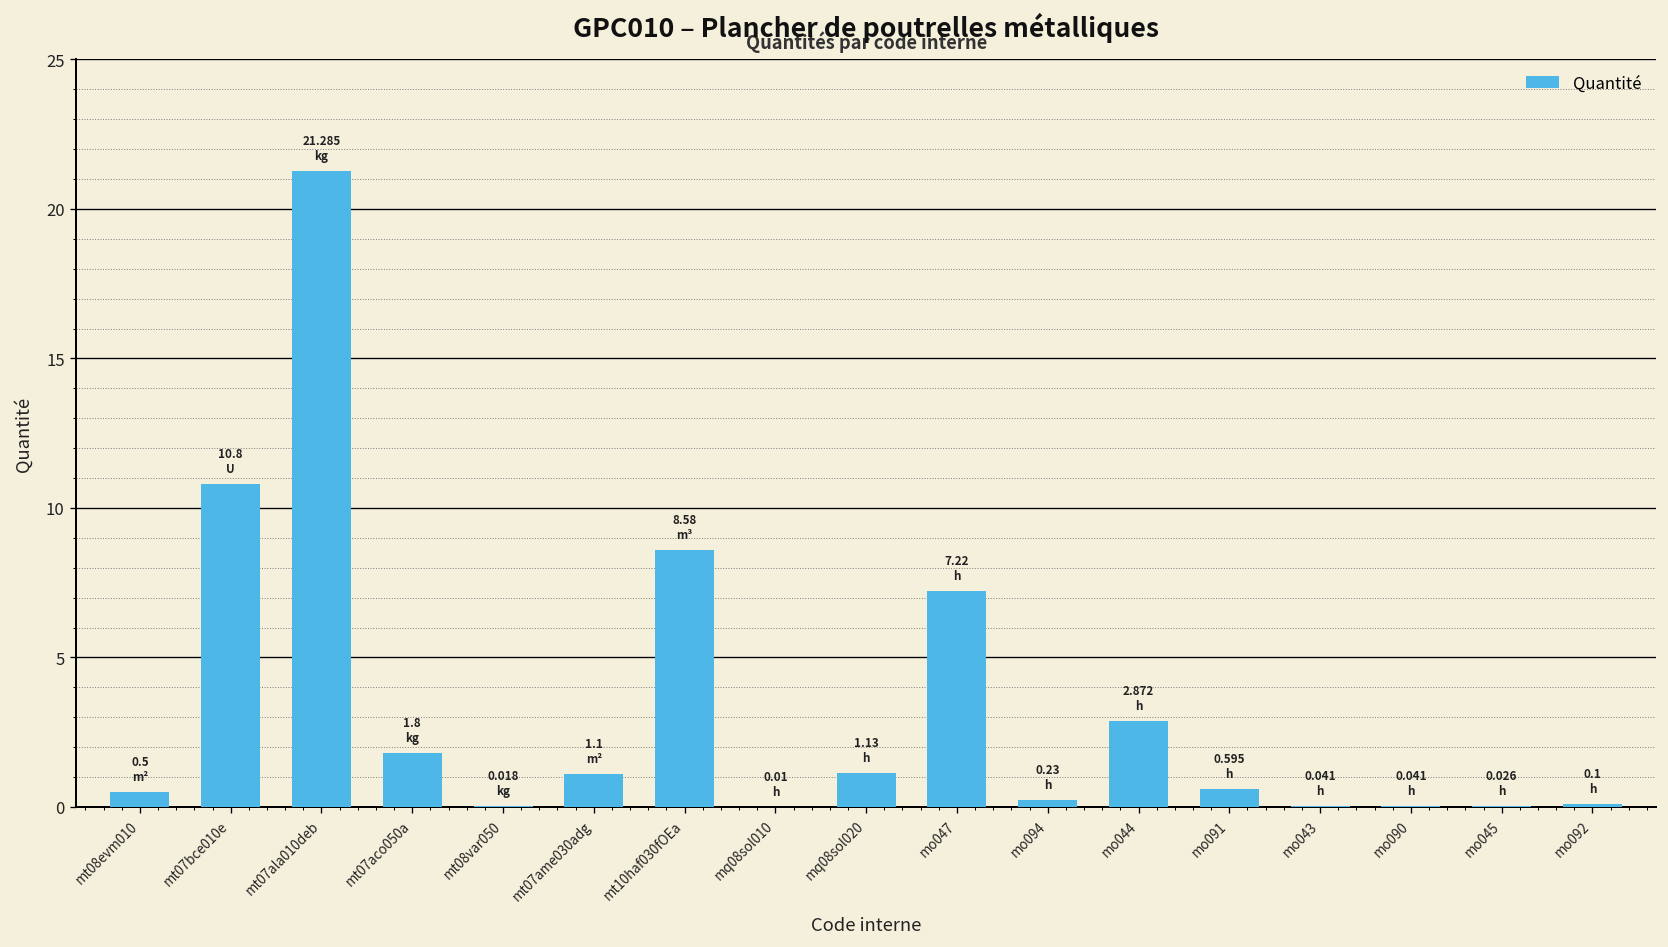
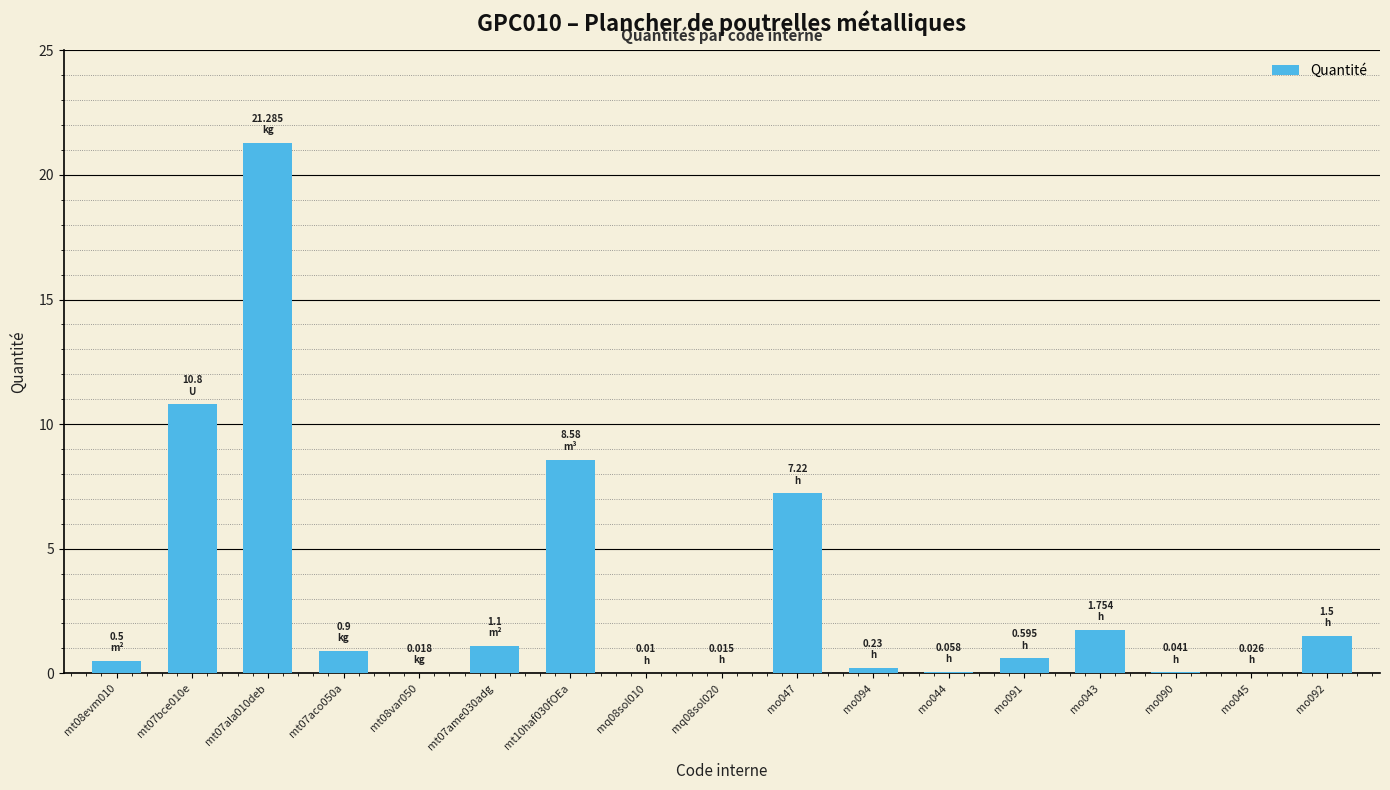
  {
    "mt08evm010": 0.5,
    "mt07bce010e": 10.8,
    "mt07ala010deb": 21.285,
-   "mt07aco050a": 1.8,
+   "mt07aco050a": 0.9,
    "mt08var050": 0.018,
    "mt07ame030adg": 1.1,
    "mt10haf030fOEa": 8.58,
    "mq08sol010": 0.01,
-   "mq08sol020": 1.13,
+   "mq08sol020": 0.015,
    "mo047": 7.22,
    "mo094": 0.23,
-   "mo044": 2.872,
+   "mo044": 0.058,
    "mo091": 0.595,
-   "mo043": 0.041,
+   "mo043": 1.754,
    "mo090": 0.041,
    "mo045": 0.026,
-   "mo092": 0.1
+   "mo092": 1.5
  }
